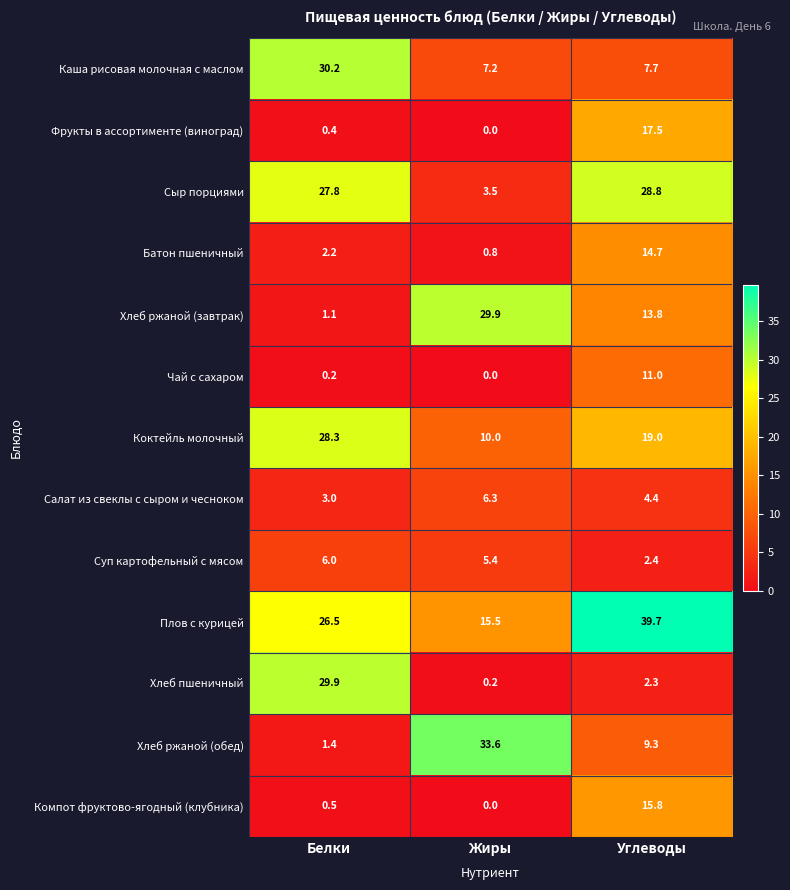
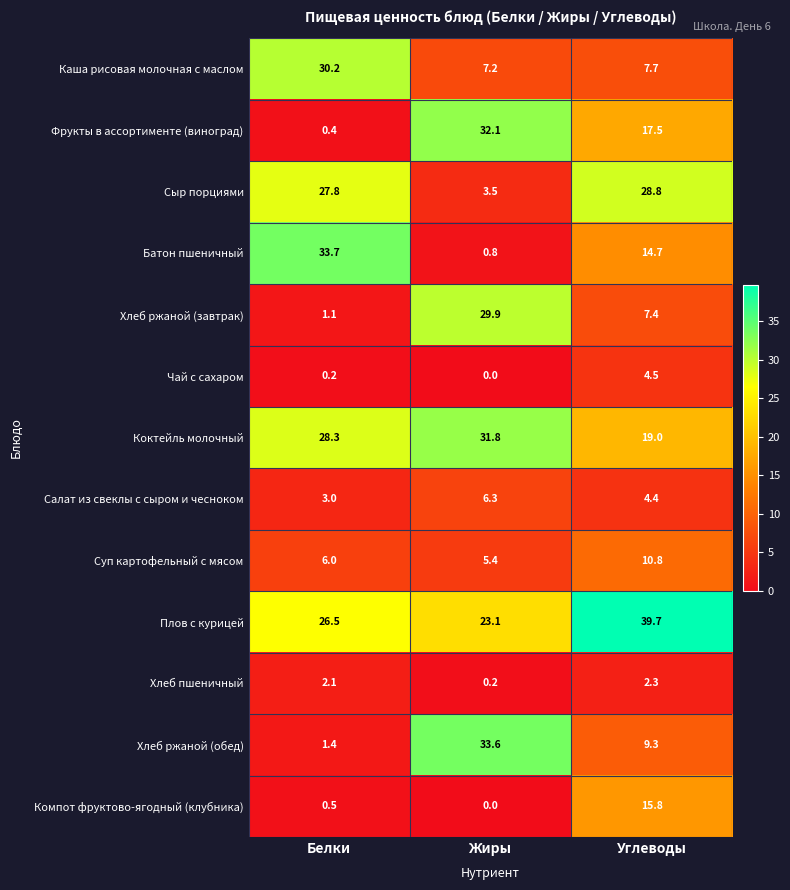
  {
    "Каша рисовая молочная с маслом": {
      "Белки": 30.2,
      "Жиры": 7.2,
      "Углеводы": 7.7
    },
    "Фрукты в ассортименте (виноград)": {
      "Белки": 0.4,
-     "Жиры": 0.0,
+     "Жиры": 32.1,
      "Углеводы": 17.5
    },
    "Сыр порциями": {
      "Белки": 27.8,
      "Жиры": 3.5,
      "Углеводы": 28.8
    },
    "Батон пшеничный": {
-     "Белки": 2.2,
+     "Белки": 33.7,
      "Жиры": 0.8,
      "Углеводы": 14.7
    },
    "Хлеб ржаной (завтрак)": {
      "Белки": 1.1,
      "Жиры": 29.9,
-     "Углеводы": 13.8
+     "Углеводы": 7.4
    },
    "Чай с сахаром": {
      "Белки": 0.2,
      "Жиры": 0.0,
-     "Углеводы": 11.0
+     "Углеводы": 4.5
    },
    "Коктейль молочный": {
      "Белки": 28.3,
-     "Жиры": 10.0,
+     "Жиры": 31.8,
      "Углеводы": 19.0
    },
    "Салат из свеклы с сыром и чесноком": {
      "Белки": 3.0,
      "Жиры": 6.3,
      "Углеводы": 4.4
    },
    "Суп картофельный с мясом": {
      "Белки": 6.0,
      "Жиры": 5.4,
-     "Углеводы": 2.4
+     "Углеводы": 10.8
    },
    "Плов с курицей": {
      "Белки": 26.5,
-     "Жиры": 15.5,
+     "Жиры": 23.1,
      "Углеводы": 39.7
    },
    "Хлеб пшеничный": {
-     "Белки": 29.9,
+     "Белки": 2.1,
      "Жиры": 0.2,
      "Углеводы": 2.3
    },
    "Хлеб ржаной (обед)": {
      "Белки": 1.4,
      "Жиры": 33.6,
      "Углеводы": 9.3
    },
    "Компот фруктово-ягодный (клубника)": {
      "Белки": 0.5,
      "Жиры": 0.0,
      "Углеводы": 15.8
    }
  }
